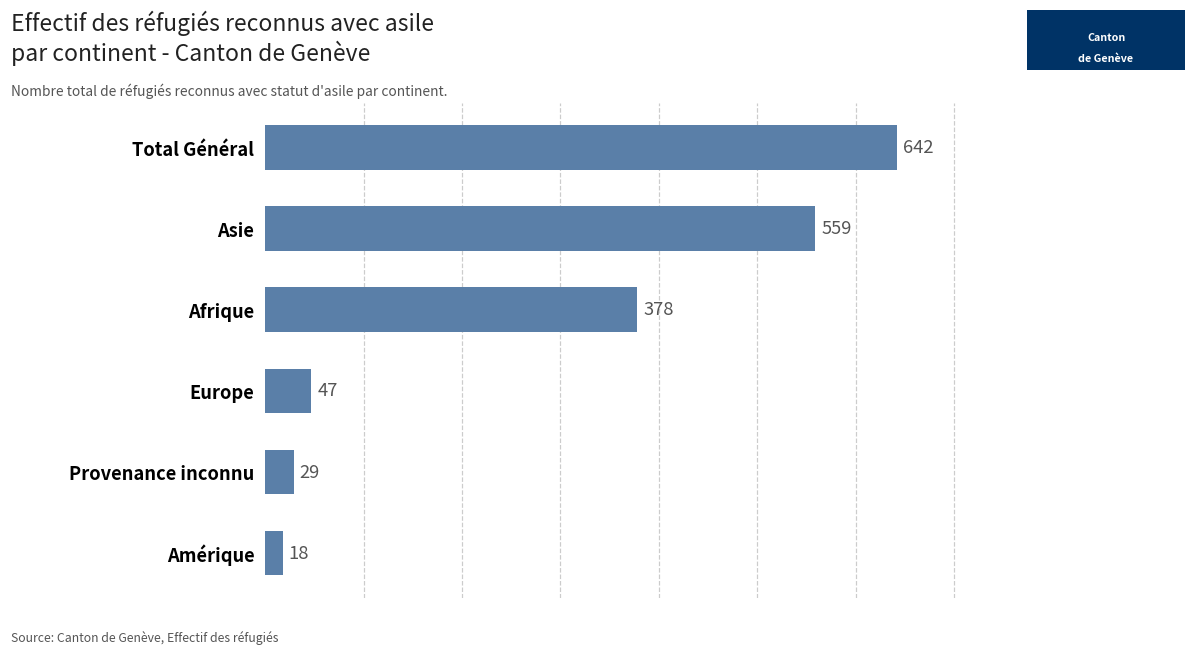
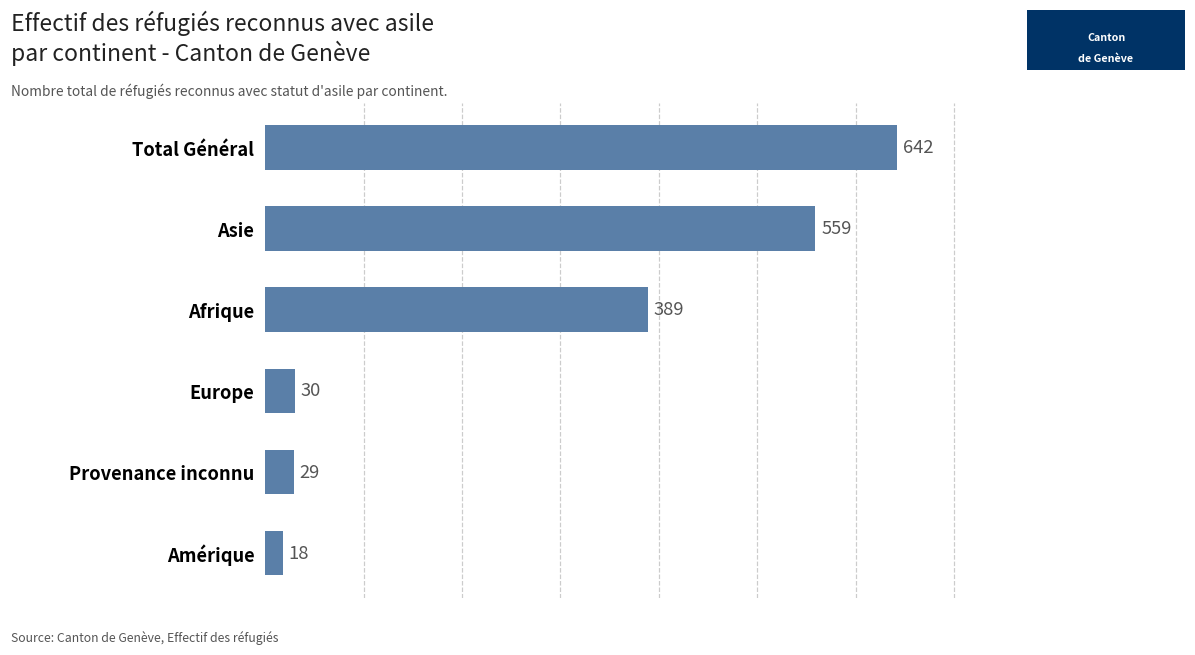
  {
    "Total Général": 642,
    "Asie": 559,
-   "Afrique": 378,
-   "Europe": 47,
+   "Afrique": 389,
+   "Europe": 30,
    "Provenance inconnu": 29,
    "Amérique": 18
  }
